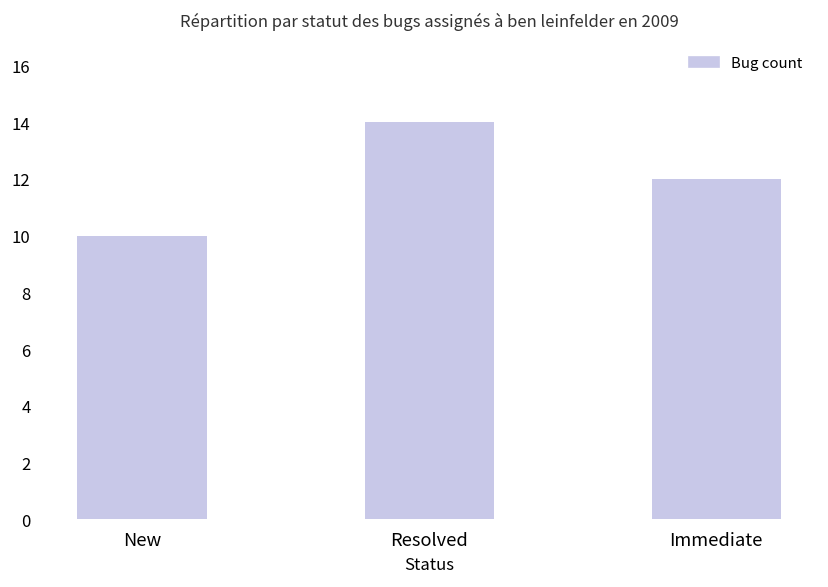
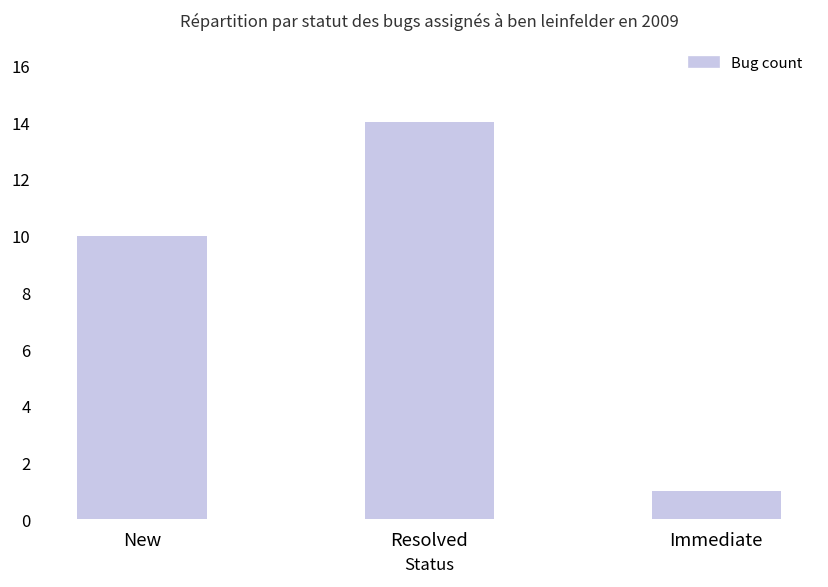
  {
    "New": 10,
    "Resolved": 14,
-   "Immediate": 12
+   "Immediate": 1
  }
